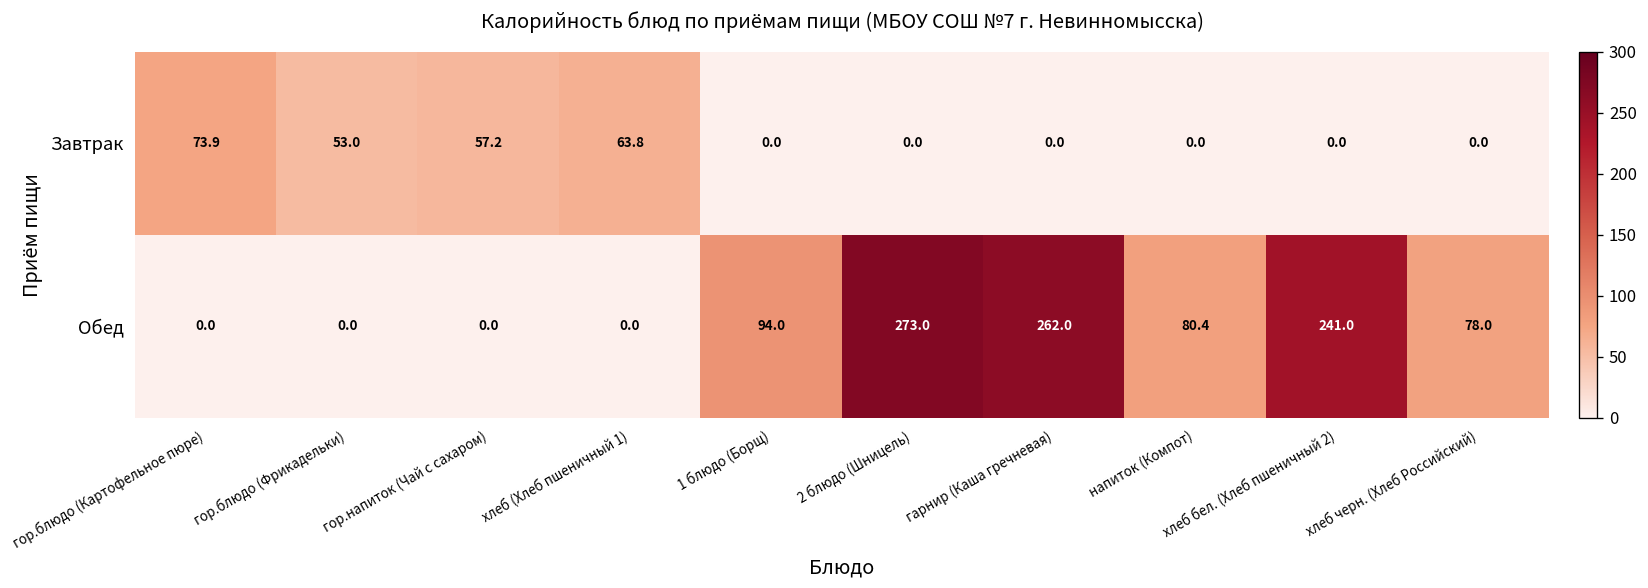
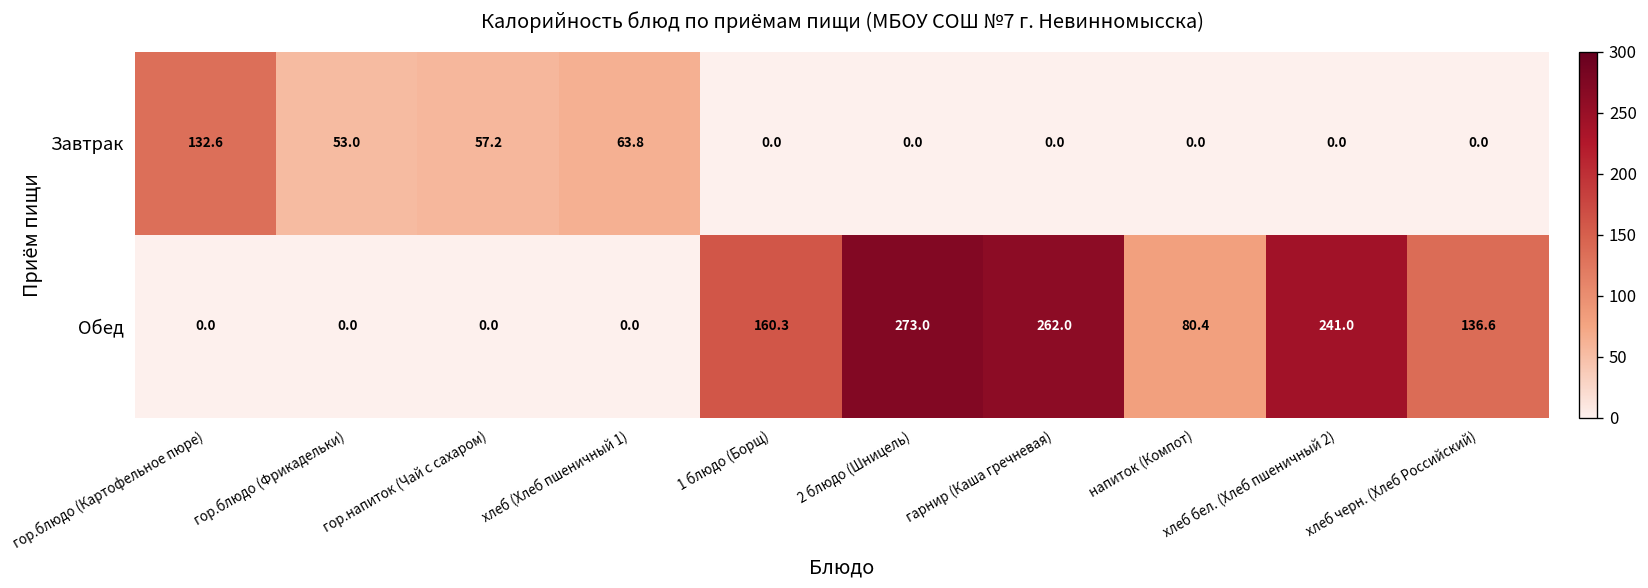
  {
    "Завтрак": {
-     "гор.блюдо (Картофельное пюре)": 73.9,
+     "гор.блюдо (Картофельное пюре)": 132.6,
      "гор.блюдо (Фрикадельки)": 53.0,
      "гор.напиток (Чай с сахаром)": 57.2,
      "хлеб (Хлеб пшеничный 1)": 63.8,
      "1 блюдо (Борщ)": 0.0,
      "2 блюдо (Шницель)": 0.0,
      "гарнир (Каша гречневая)": 0.0,
      "напиток (Компот)": 0.0,
      "хлеб бел. (Хлеб пшеничный 2)": 0.0,
      "хлеб черн. (Хлеб Российский)": 0.0
    },
    "Обед": {
      "гор.блюдо (Картофельное пюре)": 0.0,
      "гор.блюдо (Фрикадельки)": 0.0,
      "гор.напиток (Чай с сахаром)": 0.0,
      "хлеб (Хлеб пшеничный 1)": 0.0,
-     "1 блюдо (Борщ)": 94.0,
+     "1 блюдо (Борщ)": 160.3,
      "2 блюдо (Шницель)": 273.0,
      "гарнир (Каша гречневая)": 262.0,
      "напиток (Компот)": 80.4,
      "хлеб бел. (Хлеб пшеничный 2)": 241.0,
-     "хлеб черн. (Хлеб Российский)": 78.0
+     "хлеб черн. (Хлеб Российский)": 136.6
    }
  }
